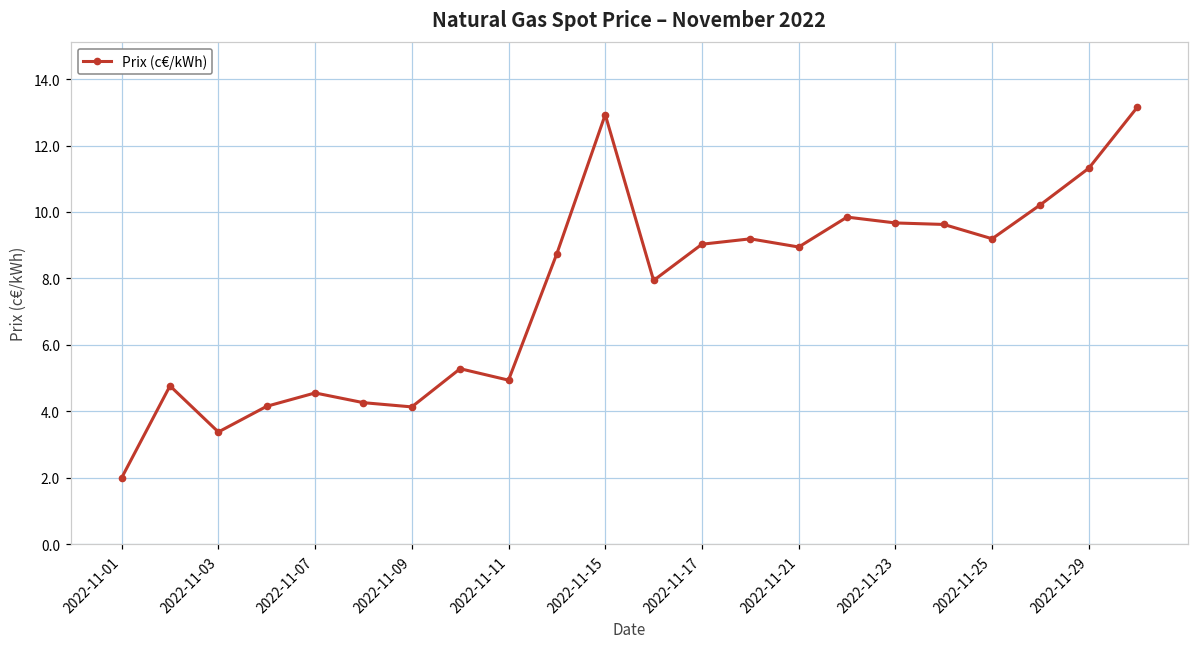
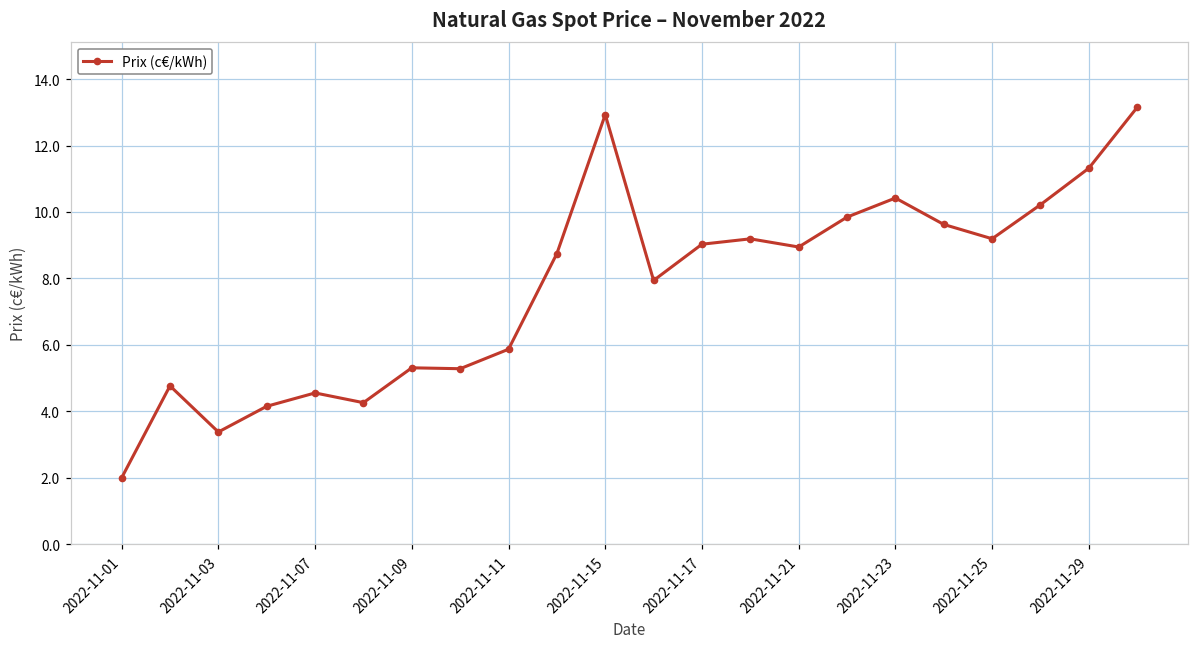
  {
    "2022-11-01": 2.0,
    "2022-11-03": 3.4,
    "2022-11-07": 4.6,
-   "2022-11-09": 4.1,
-   "2022-11-11": 4.9,
+   "2022-11-09": 5.3,
+   "2022-11-11": 5.9,
    "2022-11-15": 12.9,
    "2022-11-17": 9.0,
    "2022-11-21": 8.9,
-   "2022-11-23": 9.7,
+   "2022-11-23": 10.4,
    "2022-11-25": 9.2,
    "2022-11-29": 11.3
  }
